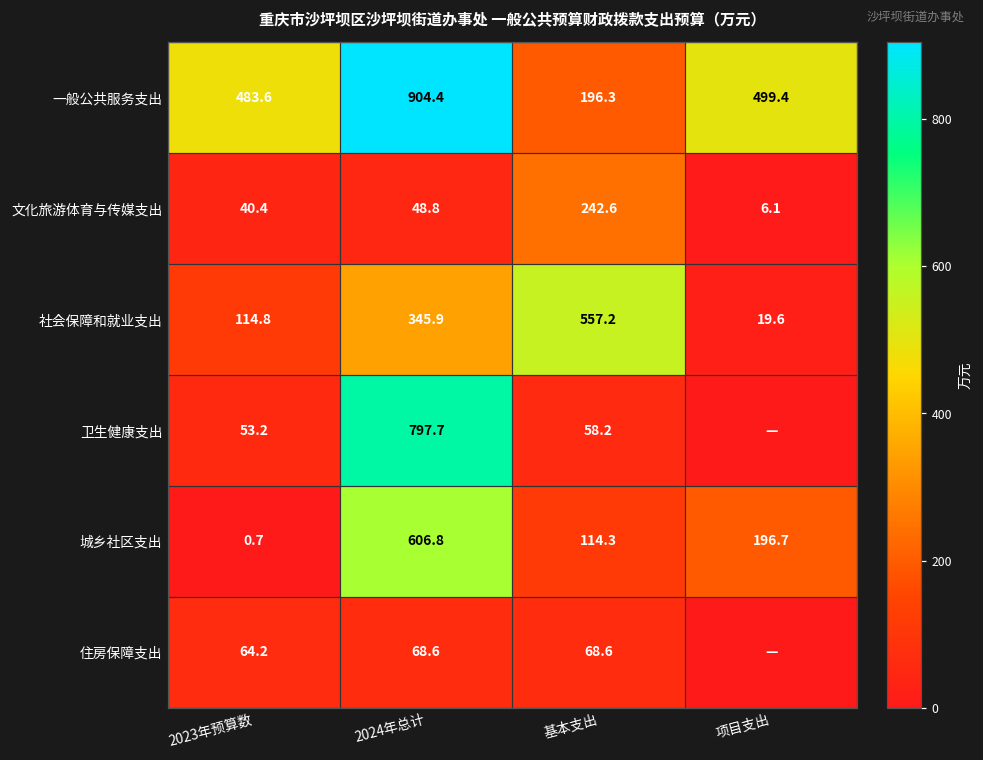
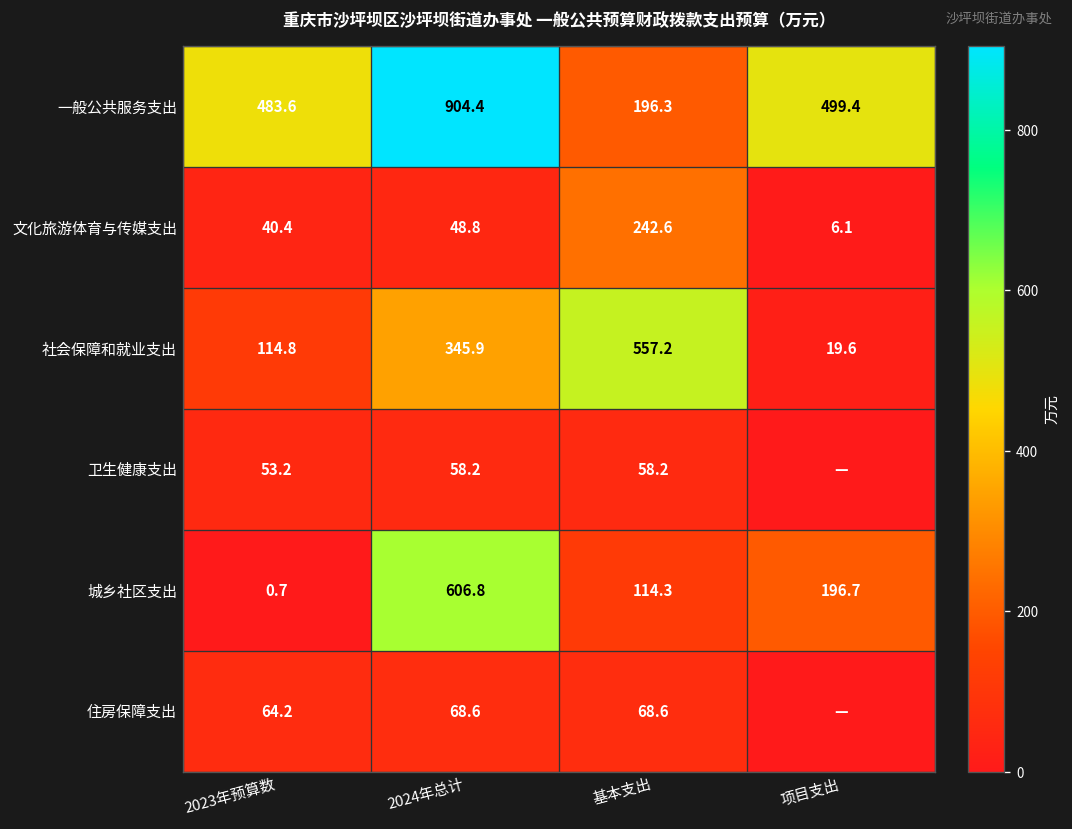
  {
    "一般公共服务支出": {
      "2023年预算数": 483.6,
      "2024年总计": 904.4,
      "基本支出": 196.3,
      "项目支出": 499.4
    },
    "文化旅游体育与传媒支出": {
      "2023年预算数": 40.4,
      "2024年总计": 48.8,
      "基本支出": 242.6,
      "项目支出": 6.1
    },
    "社会保障和就业支出": {
      "2023年预算数": 114.8,
      "2024年总计": 345.9,
      "基本支出": 557.2,
      "项目支出": 19.6
    },
    "卫生健康支出": {
      "2023年预算数": 53.2,
-     "2024年总计": 797.7,
+     "2024年总计": 58.2,
      "基本支出": 58.2
    },
    "城乡社区支出": {
      "2023年预算数": 0.7,
      "2024年总计": 606.8,
      "基本支出": 114.3,
      "项目支出": 196.7
    },
    "住房保障支出": {
      "2023年预算数": 64.2,
      "2024年总计": 68.6,
      "基本支出": 68.6
    }
  }
